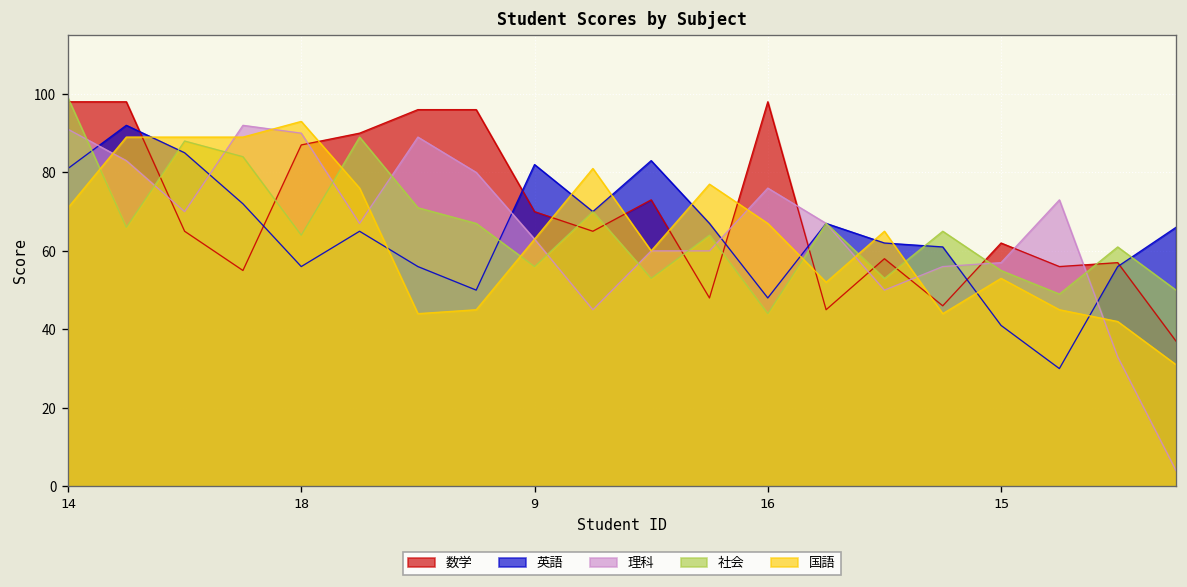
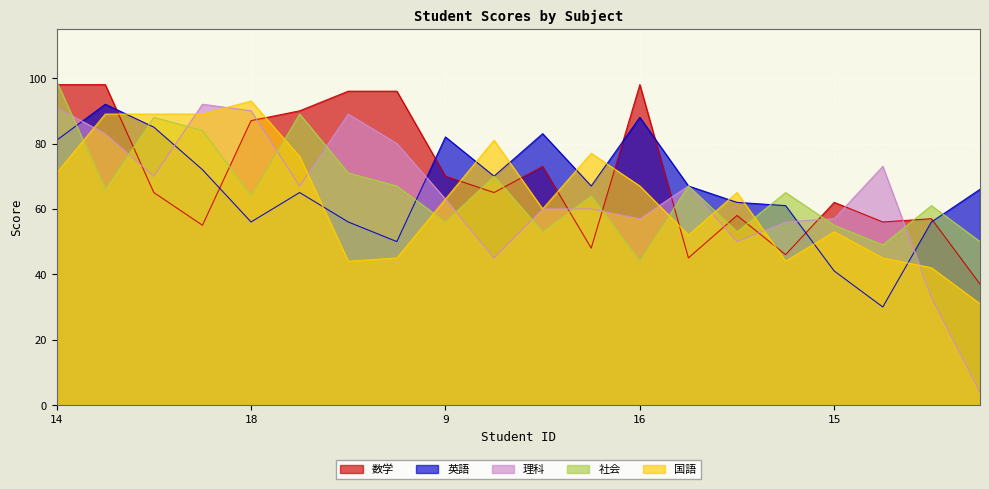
  {
    "数学": {
      "16": 98
    },
    "英語": {
-     "16": 48
+     "16": 88
    },
    "理科": {
-     "16": 76
+     "16": 57
    },
    "社会": {
      "16": 44
    },
    "国語": {
      "16": 67
    }
  }
